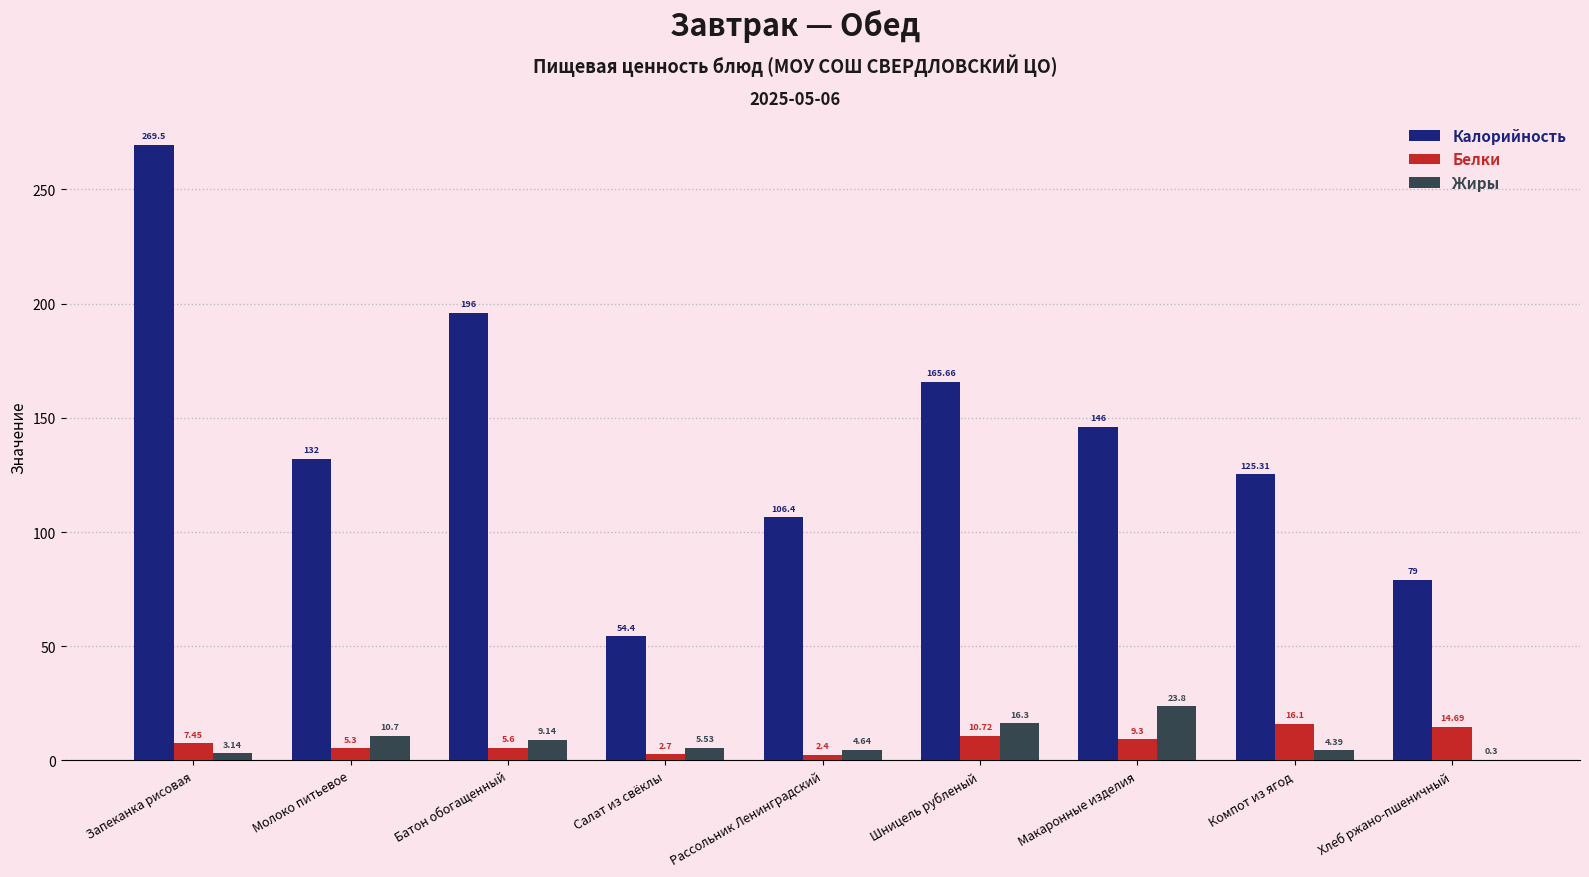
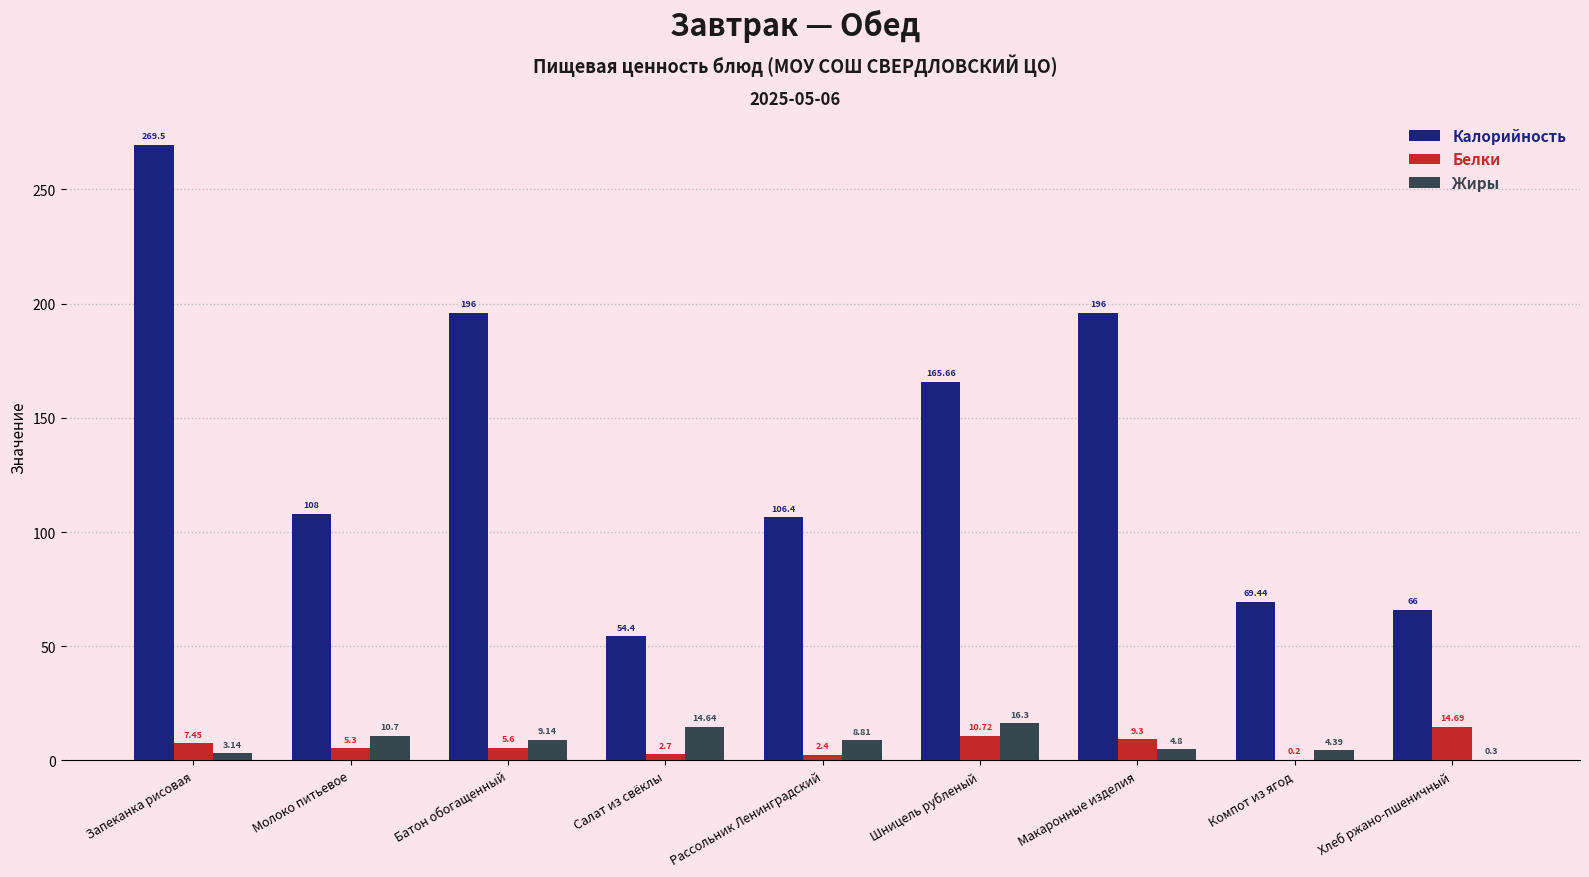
  {
    "Калорийность": {
      "Запеканка рисовая": 269.5,
-     "Молоко питьевое": 132,
+     "Молоко питьевое": 108,
      "Батон обогащенный": 196,
      "Салат из свёклы": 54.4,
      "Рассольник Ленинградский": 106.4,
      "Шницель рубленый": 165.66,
-     "Макаронные изделия": 146,
-     "Компот из ягод": 125.31,
-     "Хлеб ржано-пшеничный": 79
+     "Макаронные изделия": 196,
+     "Компот из ягод": 69.44,
+     "Хлеб ржано-пшеничный": 66
    },
    "Белки": {
      "Запеканка рисовая": 7.45,
      "Молоко питьевое": 5.3,
      "Батон обогащенный": 5.6,
      "Салат из свёклы": 2.7,
      "Рассольник Ленинградский": 2.4,
      "Шницель рубленый": 10.72,
      "Макаронные изделия": 9.3,
-     "Компот из ягод": 16.1,
+     "Компот из ягод": 0.2,
      "Хлеб ржано-пшеничный": 14.69
    },
    "Жиры": {
      "Запеканка рисовая": 3.14,
      "Молоко питьевое": 10.7,
      "Батон обогащенный": 9.14,
-     "Салат из свёклы": 5.53,
-     "Рассольник Ленинградский": 4.64,
+     "Салат из свёклы": 14.64,
+     "Рассольник Ленинградский": 8.81,
      "Шницель рубленый": 16.3,
-     "Макаронные изделия": 23.8,
+     "Макаронные изделия": 4.8,
      "Компот из ягод": 4.39,
      "Хлеб ржано-пшеничный": 0.3
    }
  }
